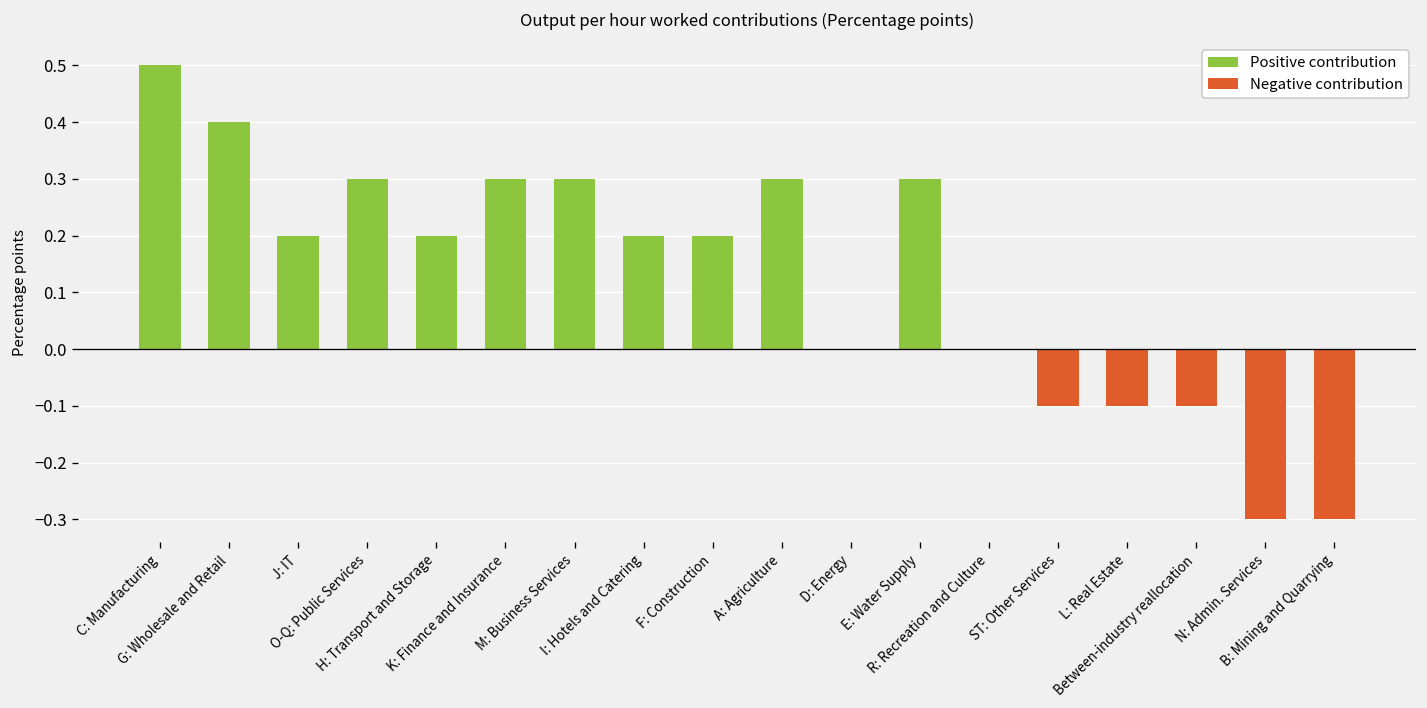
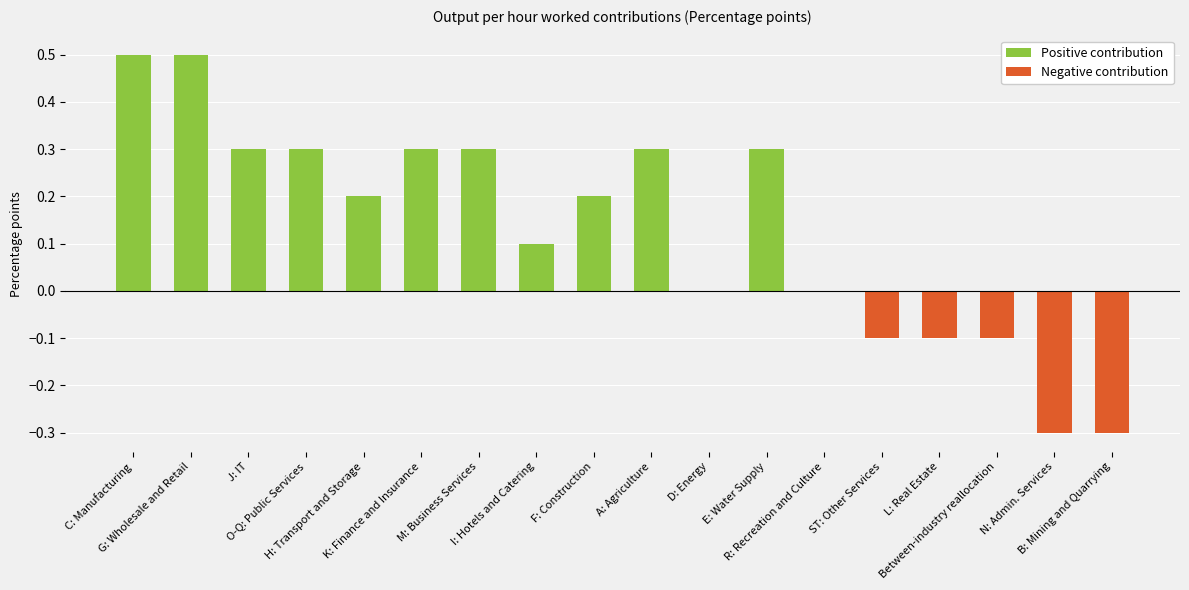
  {
    "Positive contribution": {
      "C: Manufacturing": 0.5,
-     "G: Wholesale and Retail": 0.4,
-     "J: IT": 0.2,
+     "G: Wholesale and Retail": 0.5,
+     "J: IT": 0.3,
      "O-Q: Public Services": 0.3,
      "H: Transport and Storage": 0.2,
      "K: Finance and Insurance": 0.3,
      "M: Business Services": 0.3,
-     "I: Hotels and Catering": 0.2,
+     "I: Hotels and Catering": 0.1,
      "F: Construction": 0.2,
      "A: Agriculture": 0.3,
      "D: Energy": 0.0,
      "E: Water Supply": 0.3,
      "R: Recreation and Culture": 0.0,
      "ST: Other Services": 0.0,
      "L: Real Estate": 0.0,
      "Between-industry reallocation": 0.0,
      "N: Admin. Services": 0.0,
      "B: Mining and Quarrying": 0.0
    },
    "Negative contribution": {
      "C: Manufacturing": 0.0,
      "G: Wholesale and Retail": 0.0,
      "J: IT": 0.0,
      "O-Q: Public Services": 0.0,
      "H: Transport and Storage": 0.0,
      "K: Finance and Insurance": 0.0,
      "M: Business Services": 0.0,
      "I: Hotels and Catering": 0.0,
      "F: Construction": 0.0,
      "A: Agriculture": 0.0,
      "D: Energy": 0.0,
      "E: Water Supply": 0.0,
      "R: Recreation and Culture": 0.0,
      "ST: Other Services": -0.1,
      "L: Real Estate": -0.1,
      "Between-industry reallocation": -0.1,
      "N: Admin. Services": -0.3,
      "B: Mining and Quarrying": -0.3
    }
  }
